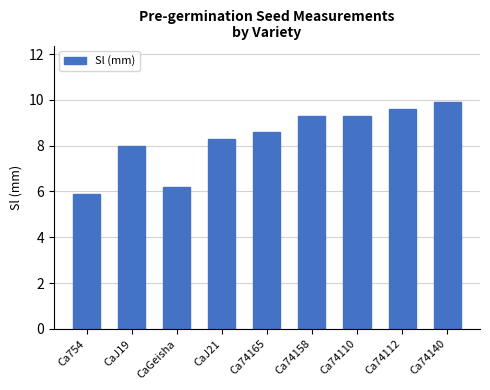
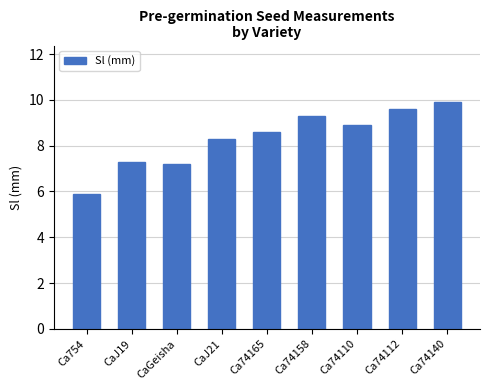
  {
    "Ca754": 5.9,
-   "CaJ19": 8.0,
-   "CaGeisha": 6.2,
+   "CaJ19": 7.3,
+   "CaGeisha": 7.2,
    "CaJ21": 8.3,
    "Ca74165": 8.6,
    "Ca74158": 9.3,
-   "Ca74110": 9.3,
+   "Ca74110": 8.9,
    "Ca74112": 9.6,
    "Ca74140": 9.9
  }
